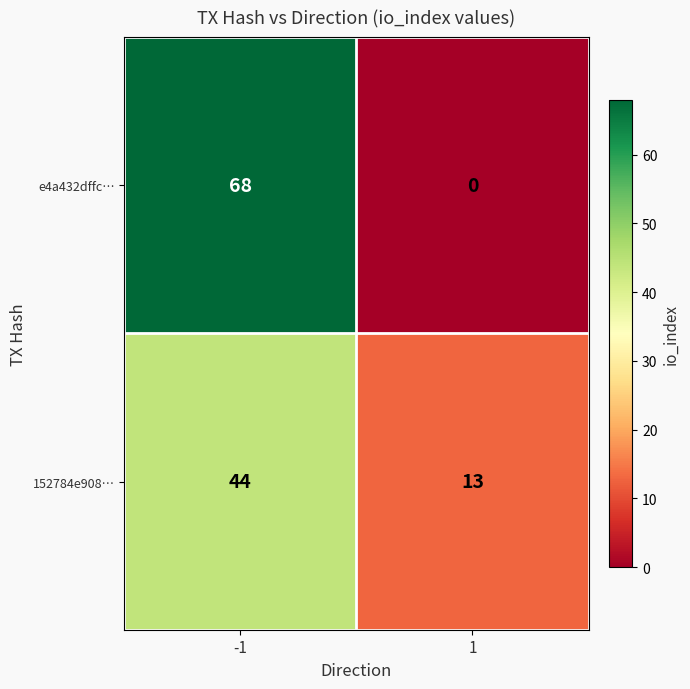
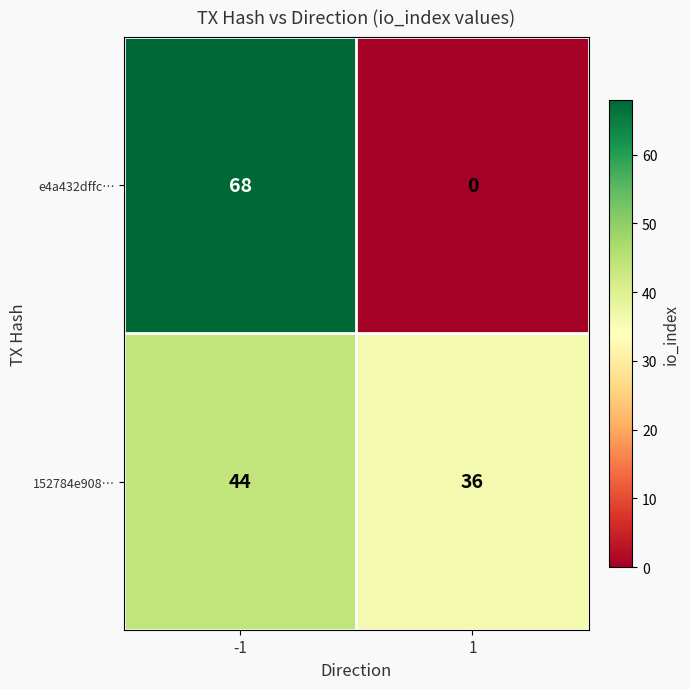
  {
    "e4a432dffc…": {
      "-1": 68,
      "1": 0
    },
    "152784e908…": {
      "-1": 44,
-     "1": 13
+     "1": 36
    }
  }
